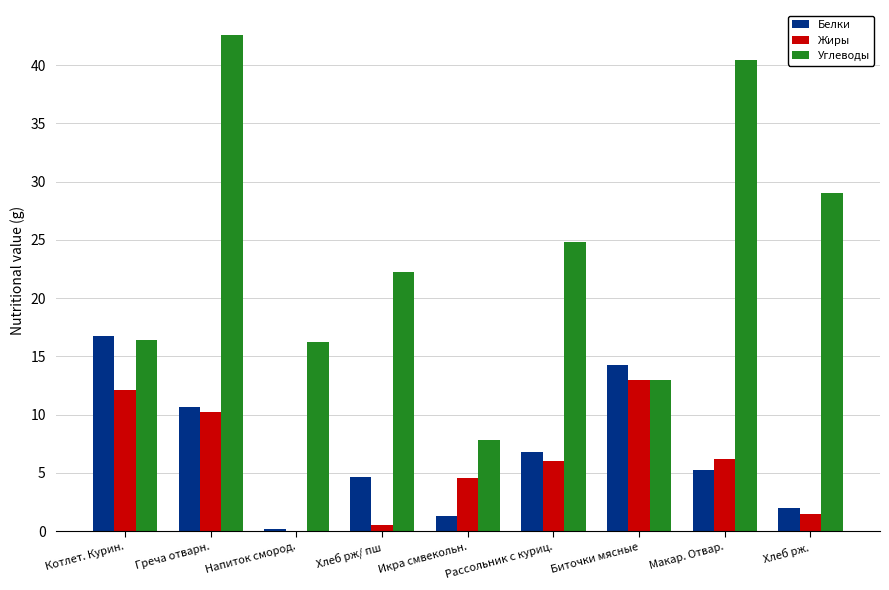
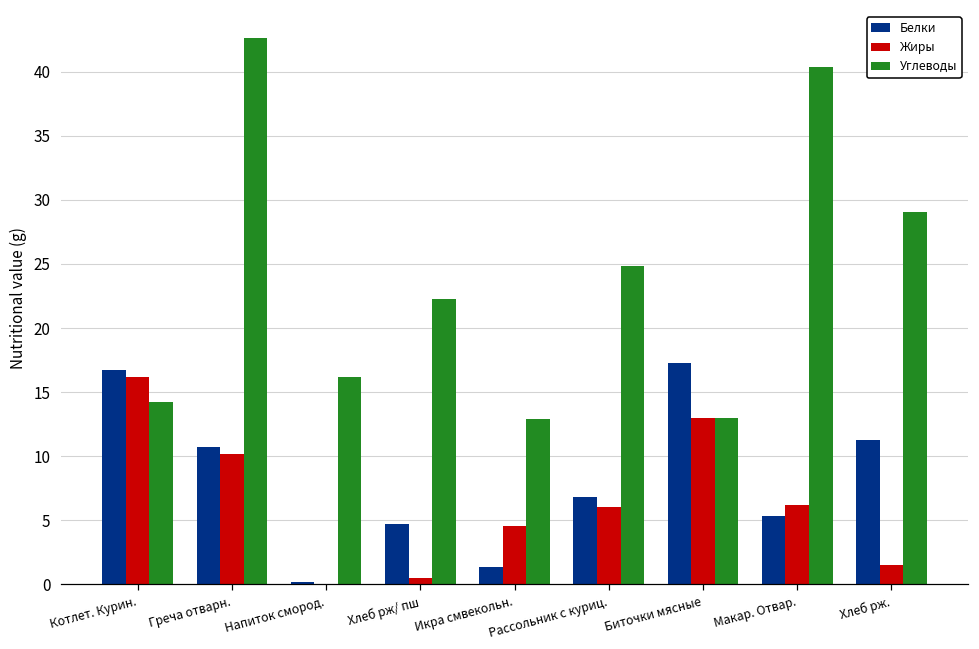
  {
    "Белки": {
      "Котлет. Курин.": 16.7,
      "Греча отварн.": 10.7,
      "Хлеб рж/ пш": 4.7,
      "Икра смвекольн.": 1.3,
      "Рассольник с куриц.": 6.8,
-     "Биточки мясные": 14.3,
+     "Биточки мясные": 17.3,
      "Макар. Отвар.": 5.3,
-     "Хлеб рж.": 2.0
+     "Хлеб рж.": 11.3
    },
    "Жиры": {
-     "Котлет. Курин.": 12.2,
+     "Котлет. Курин.": 16.2,
      "Греча отварн.": 10.2,
      "Напиток смород.": 0.0,
      "Хлеб рж/ пш": 0.5,
      "Икра смвекольн.": 4.6,
      "Рассольник с куриц.": 6.0,
      "Биточки мясные": 13.0,
      "Макар. Отвар.": 6.2,
      "Хлеб рж.": 1.5
    },
    "Углеводы": {
-     "Котлет. Курин.": 16.4,
+     "Котлет. Курин.": 14.2,
      "Греча отварн.": 42.6,
      "Напиток смород.": 16.2,
      "Хлеб рж/ пш": 22.3,
-     "Икра смвекольн.": 7.8,
+     "Икра смвекольн.": 12.9,
      "Рассольник с куриц.": 24.8,
      "Биточки мясные": 13.0,
      "Макар. Отвар.": 40.4,
      "Хлеб рж.": 29.1
    }
  }
